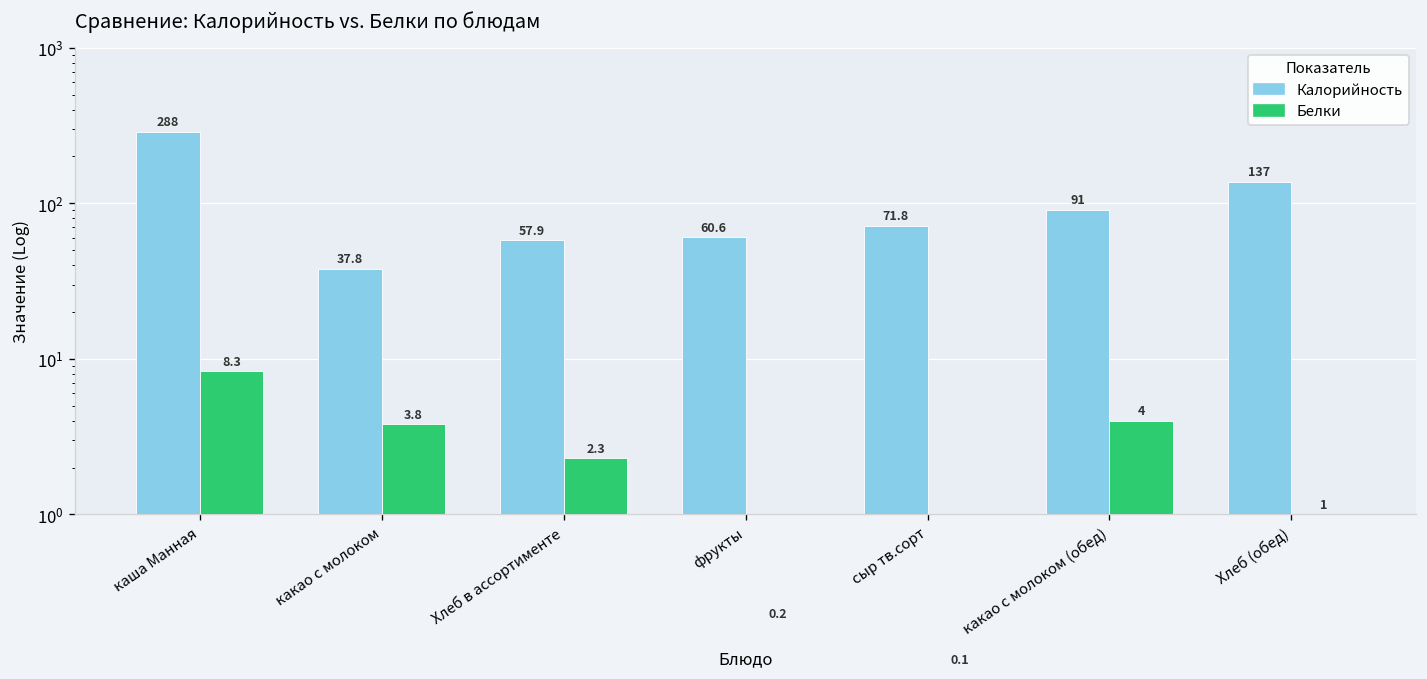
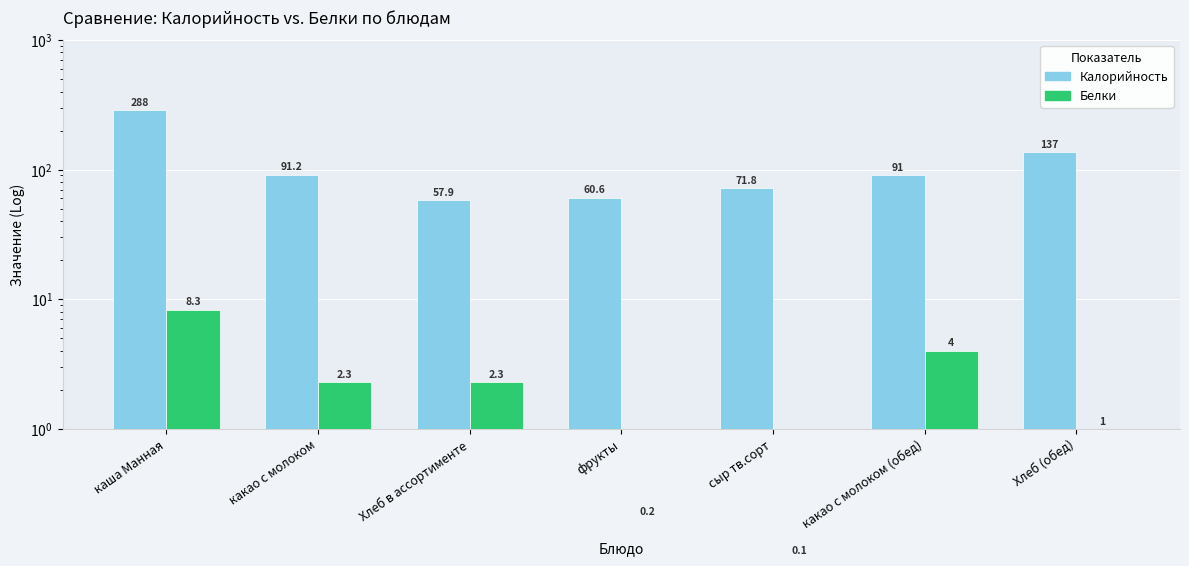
  {
    "Калорийность": {
      "каша Манная": 288,
-     "какао с молоком": 37.8,
+     "какао с молоком": 91.2,
      "Хлеб в ассортименте": 57.9,
      "фрукты": 60.6,
      "сыр тв.сорт": 71.8,
      "какао с молоком (обед)": 91,
      "Хлеб (обед)": 137
    },
    "Белки": {
      "каша Манная": 8.3,
-     "какао с молоком": 3.8,
+     "какао с молоком": 2.3,
      "Хлеб в ассортименте": 2.3,
      "какао с молоком (обед)": 4,
      "Хлеб (обед)": 1
    }
  }
